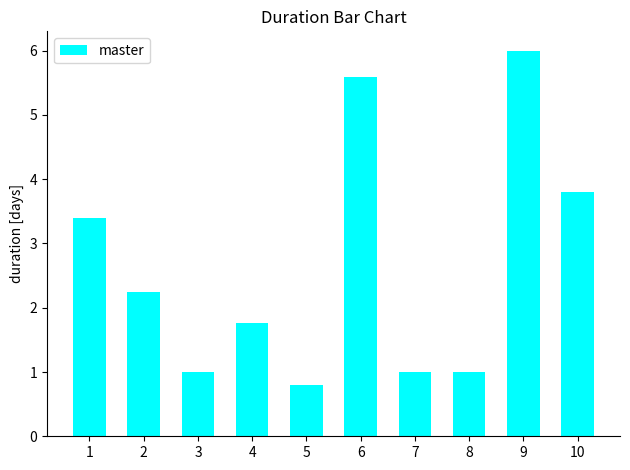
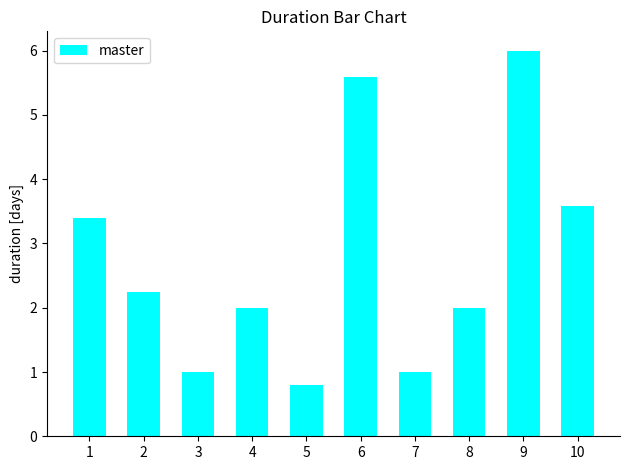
  {
    "1": 3.4,
    "2": 2.2,
    "3": 1.0,
-   "4": 1.8,
+   "4": 2.0,
    "5": 0.8,
    "6": 5.6,
    "7": 1.0,
-   "8": 1.0,
+   "8": 2.0,
    "9": 6.0,
-   "10": 3.8
+   "10": 3.6
  }
